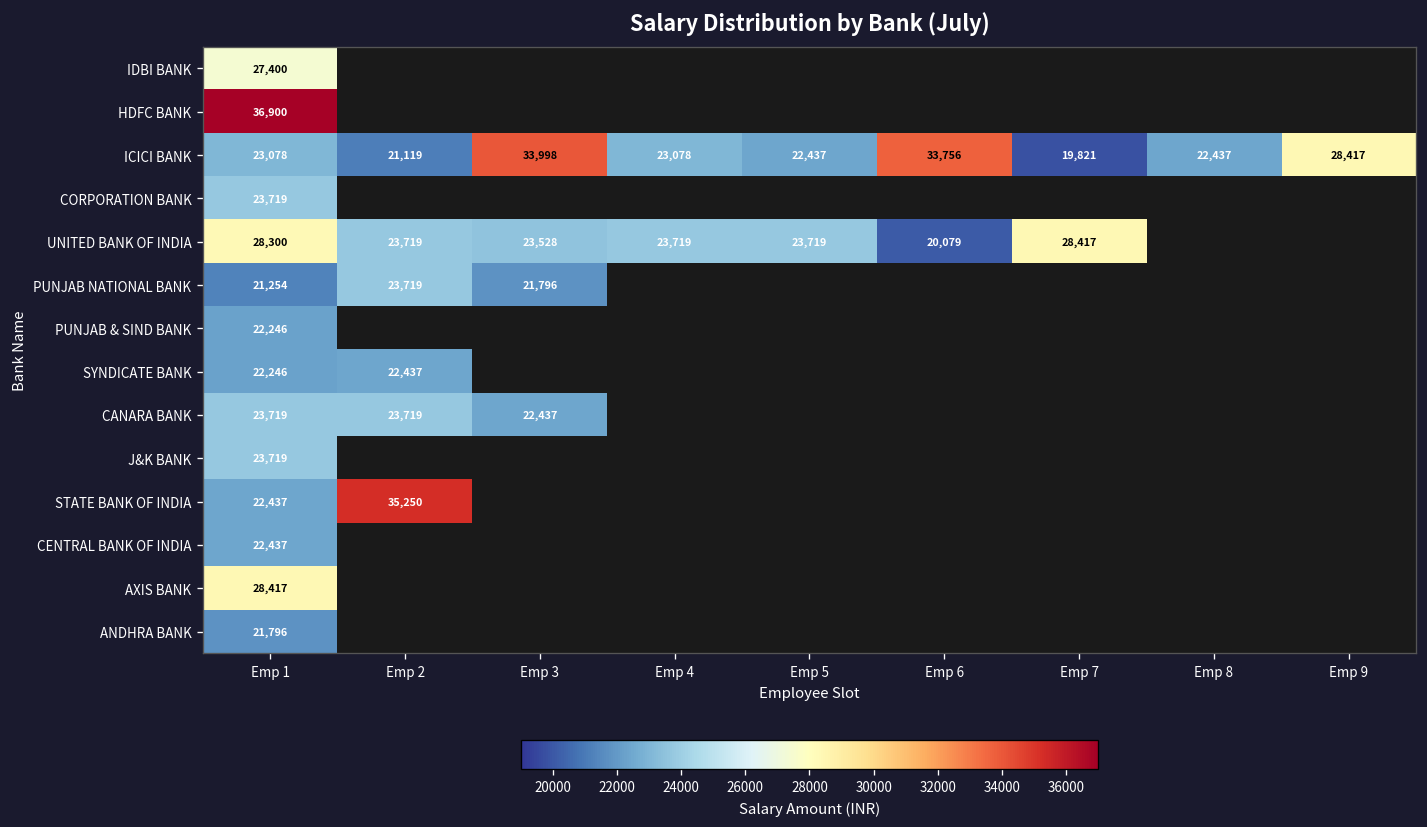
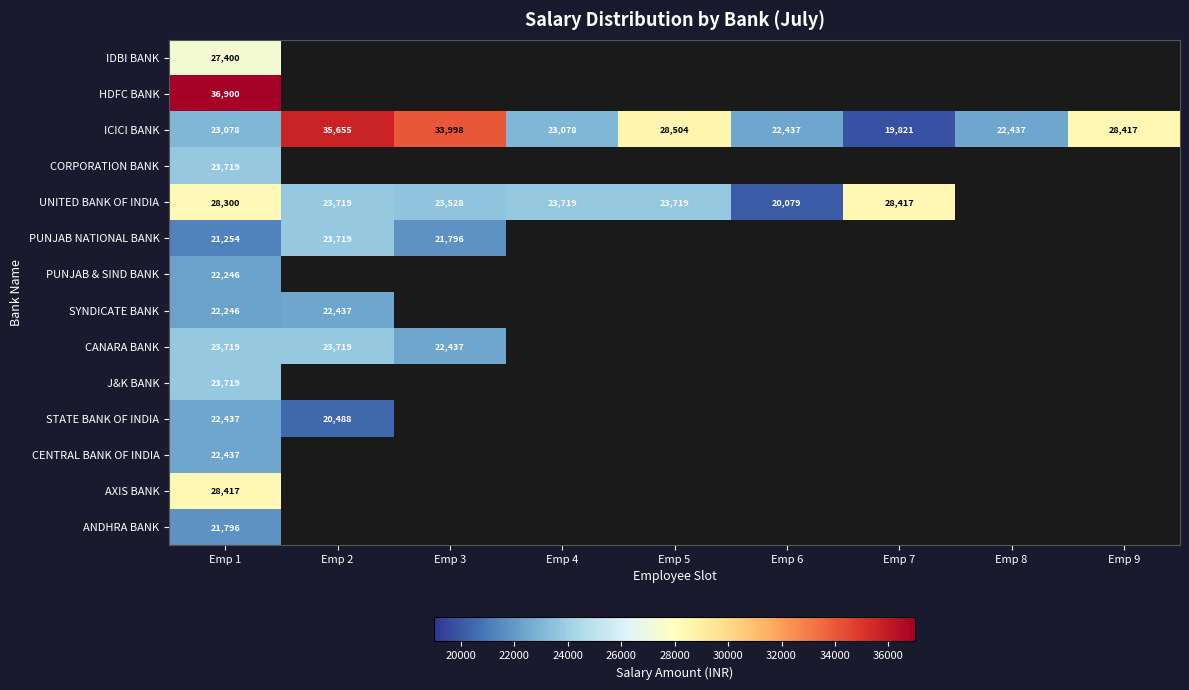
  {
    "IDBI BANK": {
      "Emp 1": "27,400"
    },
    "HDFC BANK": {
      "Emp 1": "36,900"
    },
    "ICICI BANK": {
      "Emp 1": "23,078",
-     "Emp 2": "21,119",
+     "Emp 2": "35,655",
      "Emp 3": "33,998",
      "Emp 4": "23,078",
-     "Emp 5": "22,437",
-     "Emp 6": "33,756",
+     "Emp 5": "28,504",
+     "Emp 6": "22,437",
      "Emp 7": "19,821",
      "Emp 8": "22,437",
      "Emp 9": "28,417"
    },
    "CORPORATION BANK": {
      "Emp 1": "23,719"
    },
    "UNITED BANK OF INDIA": {
      "Emp 1": "28,300",
      "Emp 2": "23,719",
      "Emp 3": "23,528",
      "Emp 4": "23,719",
      "Emp 5": "23,719",
      "Emp 6": "20,079",
      "Emp 7": "28,417"
    },
    "PUNJAB NATIONAL BANK": {
      "Emp 1": "21,254",
      "Emp 2": "23,719",
      "Emp 3": "21,796"
    },
    "PUNJAB & SIND BANK": {
      "Emp 1": "22,246"
    },
    "SYNDICATE BANK": {
      "Emp 1": "22,246",
      "Emp 2": "22,437"
    },
    "CANARA BANK": {
      "Emp 1": "23,719",
      "Emp 2": "23,719",
      "Emp 3": "22,437"
    },
    "J&K BANK": {
      "Emp 1": "23,719"
    },
    "STATE BANK OF INDIA": {
      "Emp 1": "22,437",
-     "Emp 2": "35,250"
+     "Emp 2": "20,488"
    },
    "CENTRAL BANK OF INDIA": {
      "Emp 1": "22,437"
    },
    "AXIS BANK": {
      "Emp 1": "28,417"
    },
    "ANDHRA BANK": {
      "Emp 1": "21,796"
    }
  }
